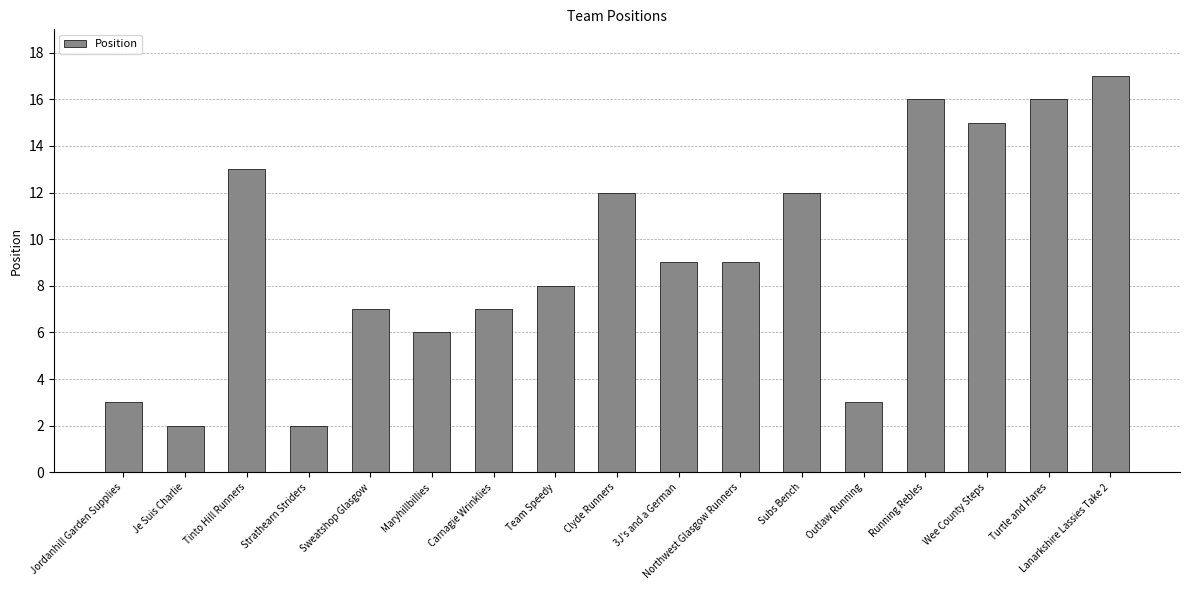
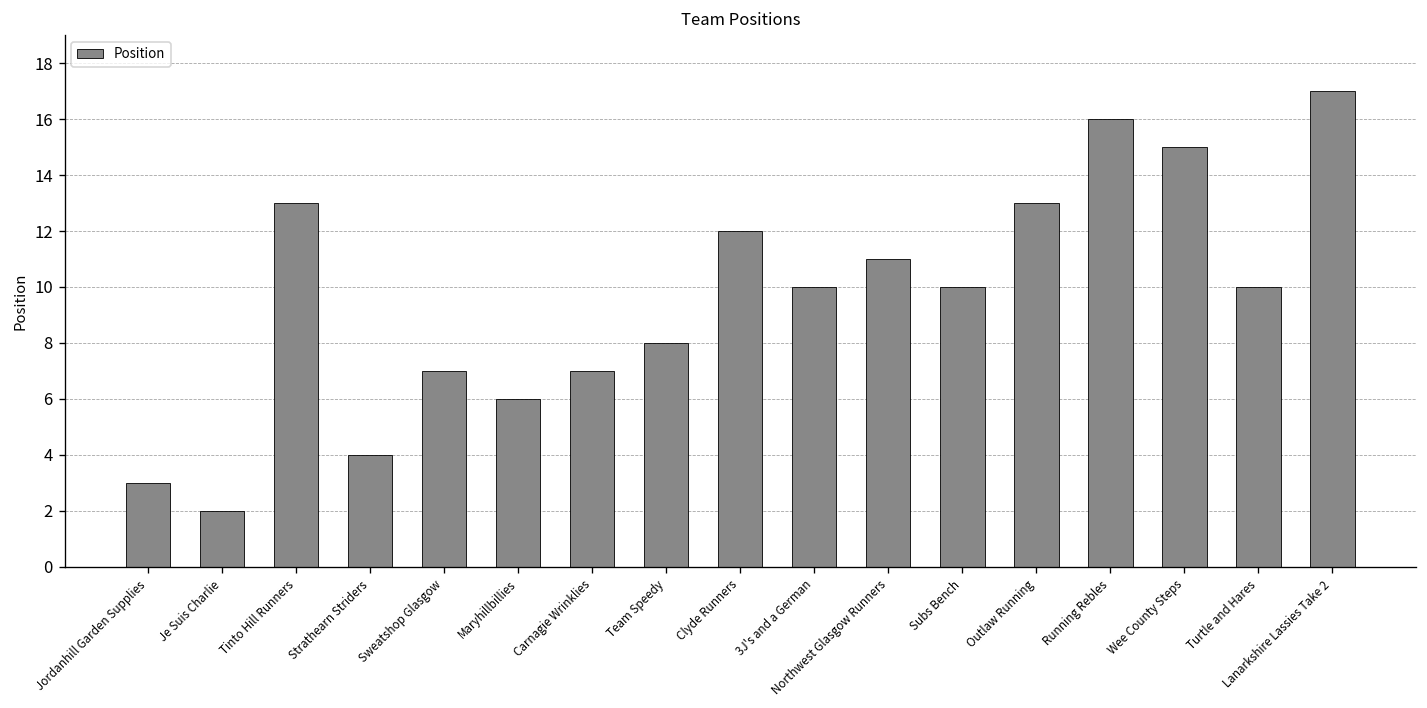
  {
    "Jordanhill Garden Supplies": 3,
    "Je Suis Charlie": 2,
    "Tinto Hill Runners": 13,
-   "Strathearn Striders": 2,
+   "Strathearn Striders": 4,
    "Sweatshop Glasgow": 7,
    "Maryhillbillies": 6,
    "Carnagie Wrinklies": 7,
    "Team Speedy": 8,
    "Clyde Runners": 12,
-   "3J's and a German": 9,
-   "Northwest Glasgow Runners": 9,
-   "Subs Bench": 12,
-   "Outlaw Running": 3,
+   "3J's and a German": 10,
+   "Northwest Glasgow Runners": 11,
+   "Subs Bench": 10,
+   "Outlaw Running": 13,
    "Running Rebles": 16,
    "Wee County Steps": 15,
-   "Turtle and Hares": 16,
+   "Turtle and Hares": 10,
    "Lanarkshire Lassies Take 2": 17
  }
